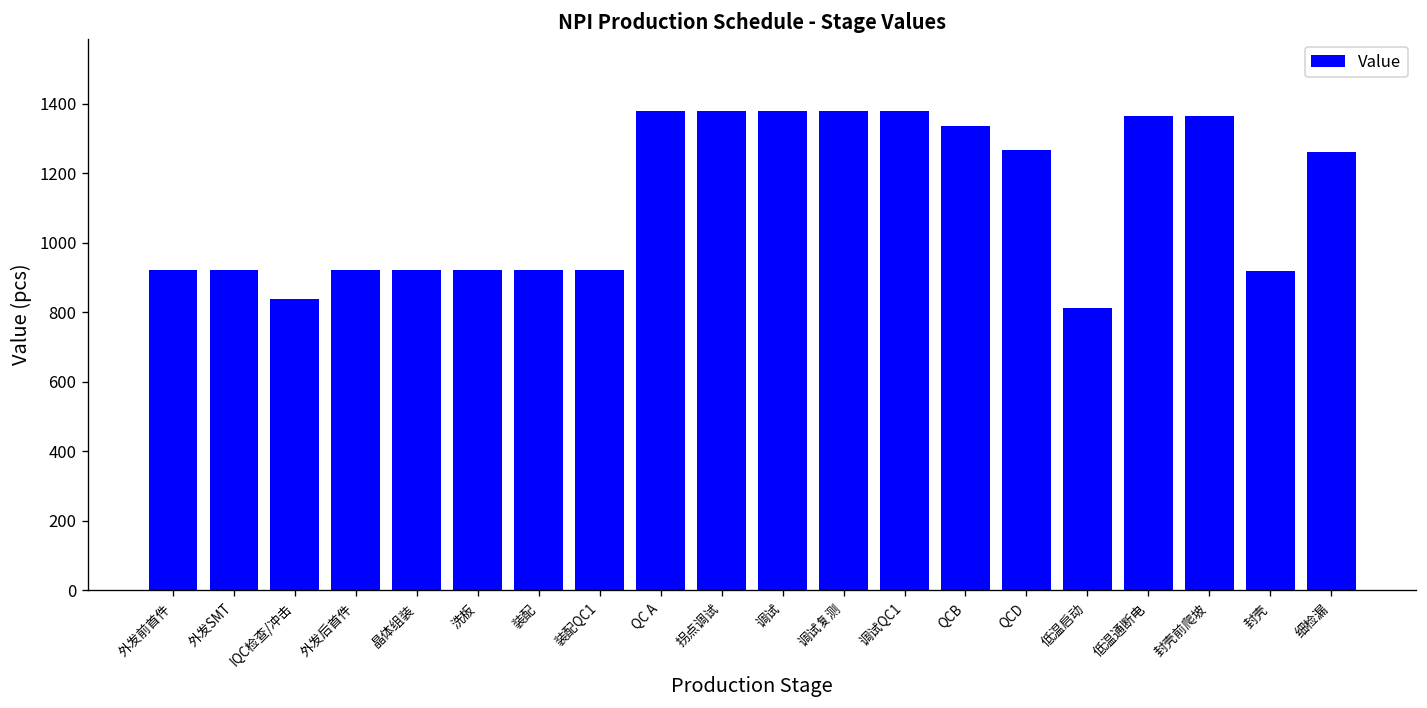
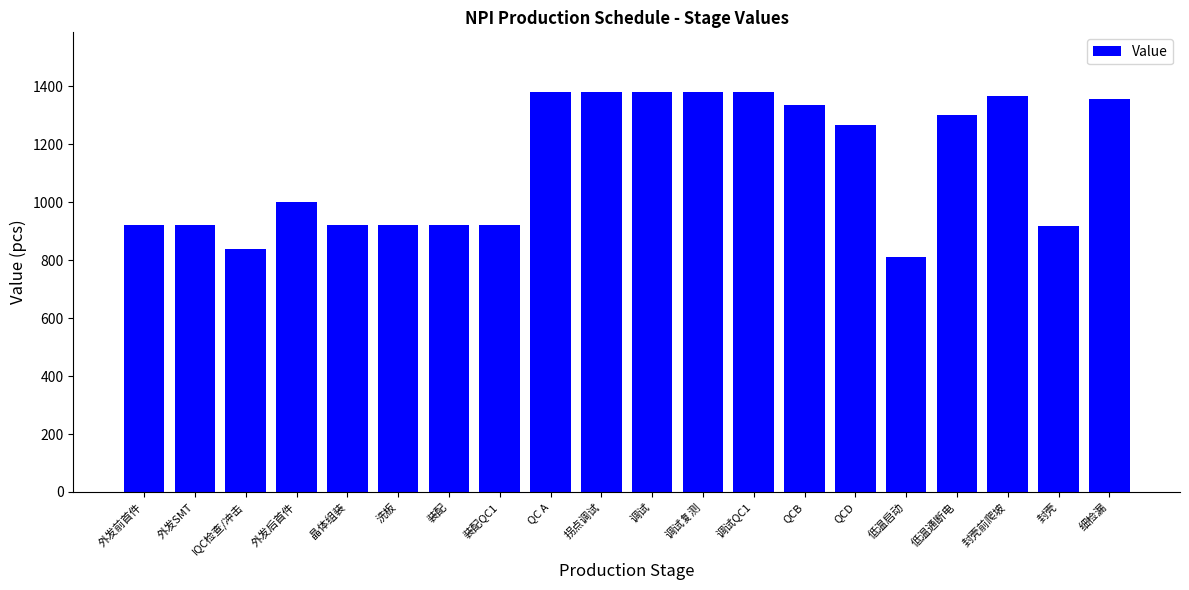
  {
    "外发前首件": 920,
    "外发SMT": 920,
    "IQC检查/冲击": 840,
-   "外发后首件": 920,
+   "外发后首件": 1000,
    "晶体组装": 920,
    "洗板": 920,
    "装配": 920,
    "装配QC1": 920,
    "QC A": 1380,
    "拐点调试": 1380,
    "调试": 1380,
    "调试复测": 1380,
    "调试QC1": 1380,
    "QCB": 1340,
    "QCD": 1270,
    "低温启动": 810,
-   "低温通断电": 1370,
+   "低温通断电": 1300,
    "封壳前爬坡": 1370,
    "封壳": 920,
-   "细检漏": 1260
+   "细检漏": 1360
  }
